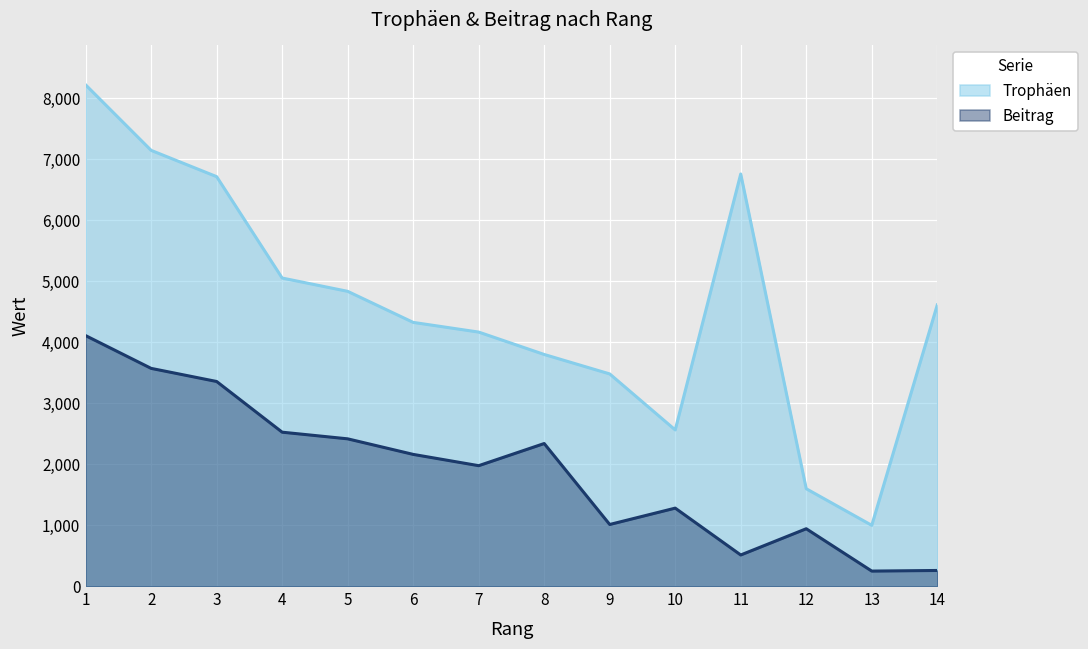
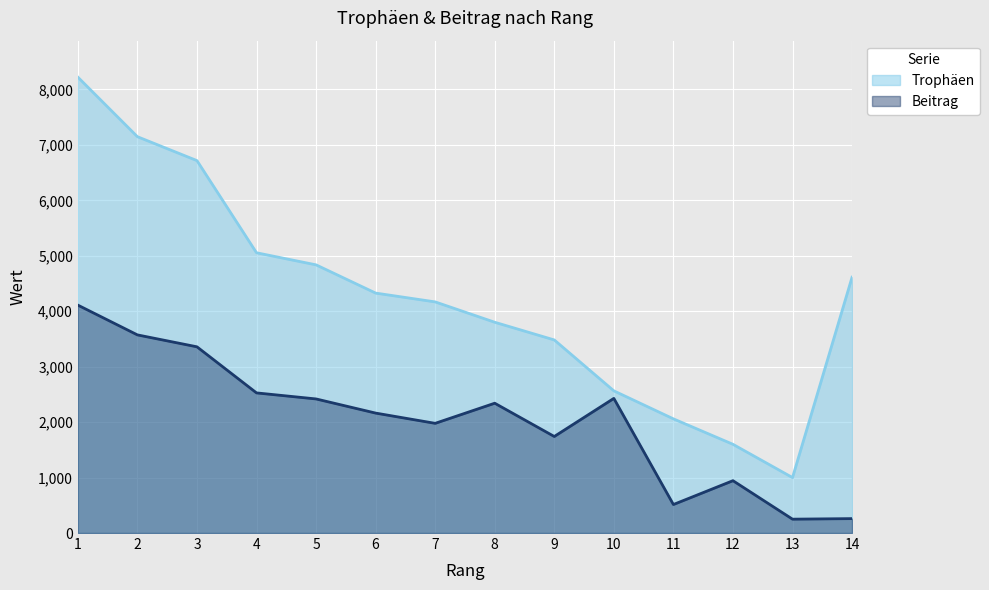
  {
    "Trophäen": {
      "1": "8,200",
      "2": "7,100",
      "3": "6,700",
      "4": "5,100",
      "5": "4,800",
      "6": "4,300",
      "7": "4,200",
      "8": "3,800",
      "9": "3,500",
      "10": "2,600",
-     "11": "6,800",
+     "11": "2,100",
      "12": "1,600",
      "13": "1,000",
      "14": "4,600"
    },
    "Beitrag": {
      "1": "4,100",
      "2": "3,600",
      "3": "3,400",
      "4": "2,500",
      "5": "2,400",
      "6": "2,200",
      "7": "2,000",
      "8": "2,300",
-     "9": "1,000",
-     "10": "1,300",
+     "9": "1,700",
+     "10": "2,400",
      "11": "500",
      "12": "900",
      "13": "300",
      "14": "300"
    }
  }
